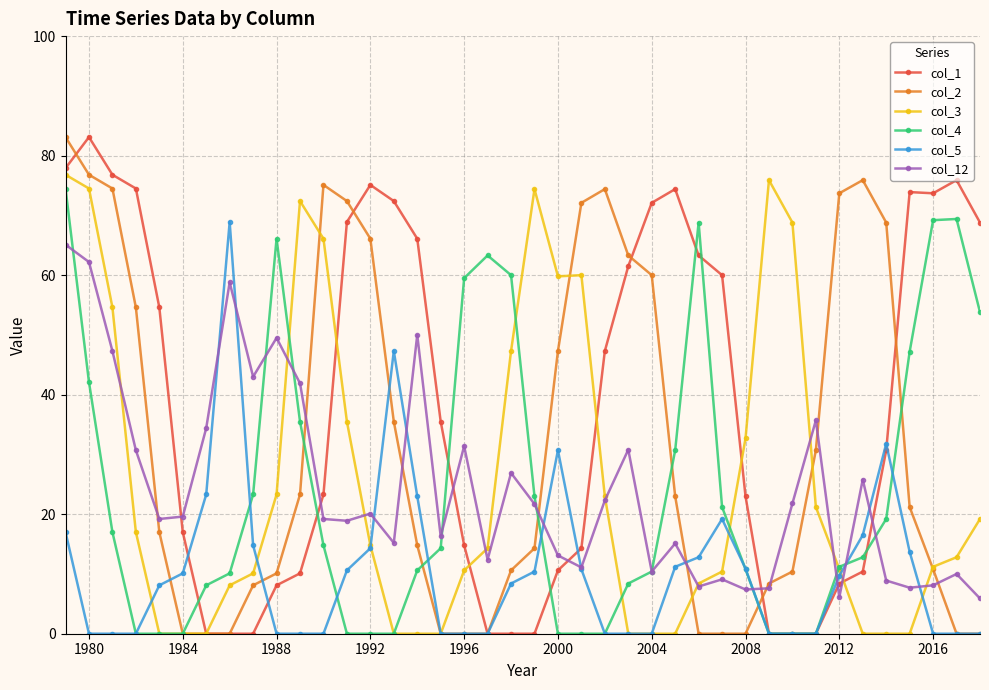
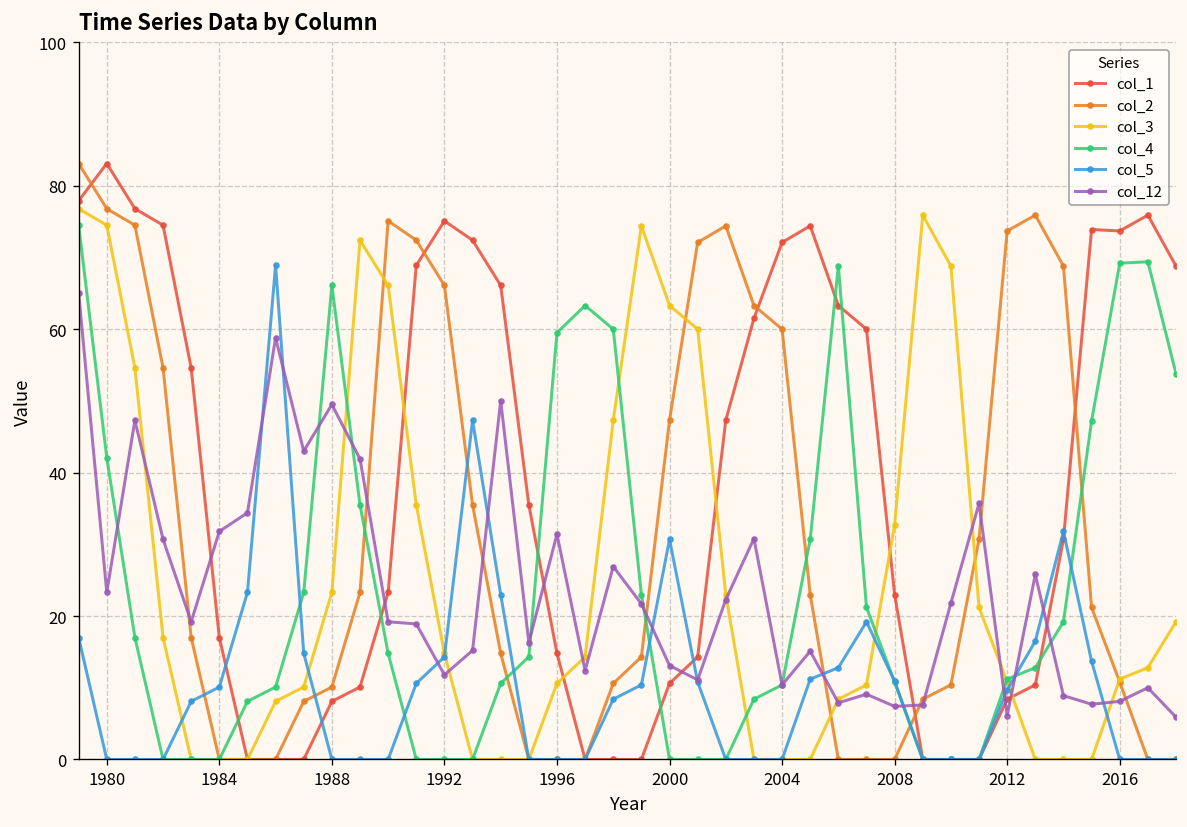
  {
    "col_3": {
      "1980": 75,
      "1988": 23,
      "1992": 15,
      "1996": 11,
-     "2000": 60,
+     "2000": 63,
      "2008": 33
    },
    "col_4": {
      "1980": 42,
      "1988": 66,
      "1992": 0,
      "1996": 60,
      "2000": 0,
      "2016": 69
    },
    "col_5": {
      "1980": 0,
      "1984": 10,
      "1988": 0,
      "1992": 14,
      "2000": 31,
      "2012": 10,
      "2016": 0
    },
    "col_12": {
-     "1980": 62,
-     "1984": 20,
+     "1980": 23,
+     "1984": 32,
      "1988": 50,
-     "1992": 20,
+     "1992": 12,
      "1996": 31,
      "2000": 13,
      "2008": 7,
      "2012": 6,
      "2016": 8
    }
  }
